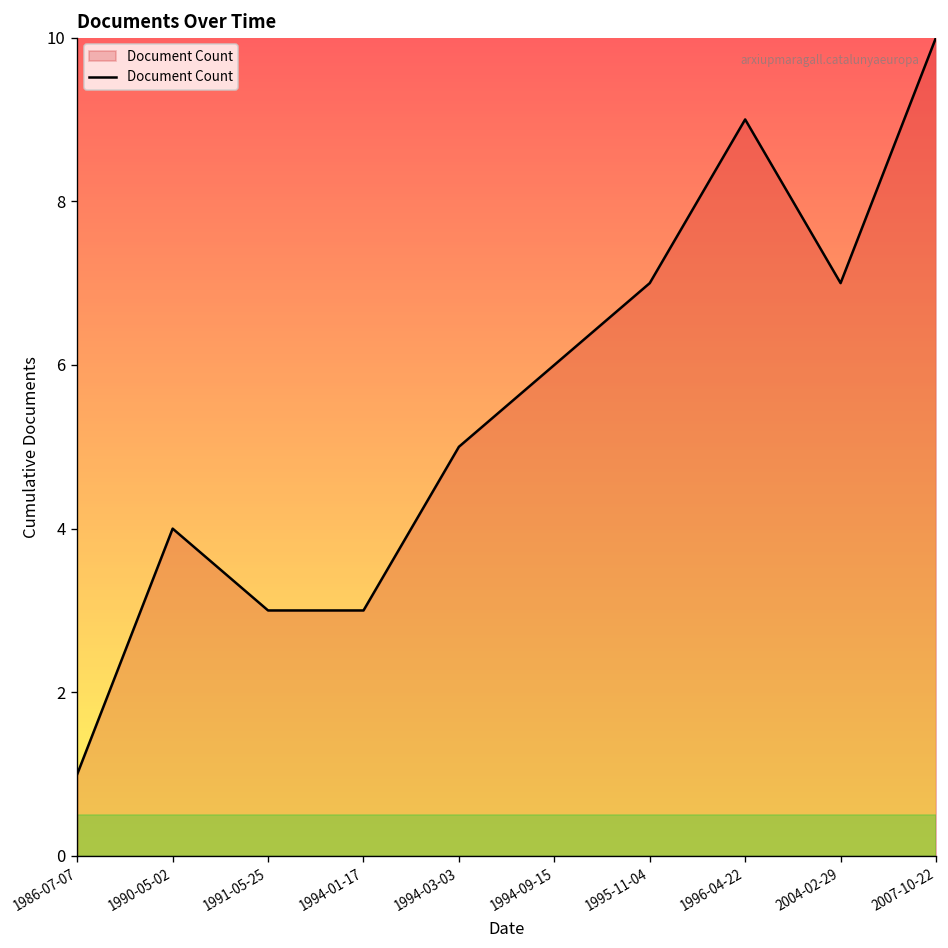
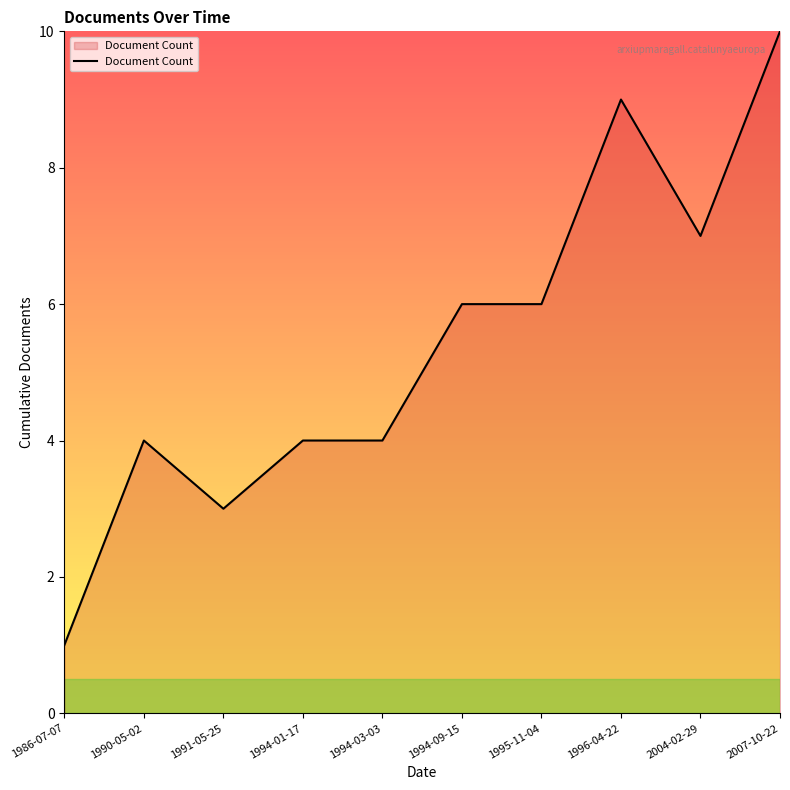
  {
    "1986-07-07": 1,
    "1990-05-02": 4,
    "1991-05-25": 3,
-   "1994-01-17": 3,
-   "1994-03-03": 5,
+   "1994-01-17": 4,
+   "1994-03-03": 4,
    "1994-09-15": 6,
-   "1995-11-04": 7,
+   "1995-11-04": 6,
    "1996-04-22": 9,
    "2004-02-29": 7,
    "2007-10-22": 10
  }
